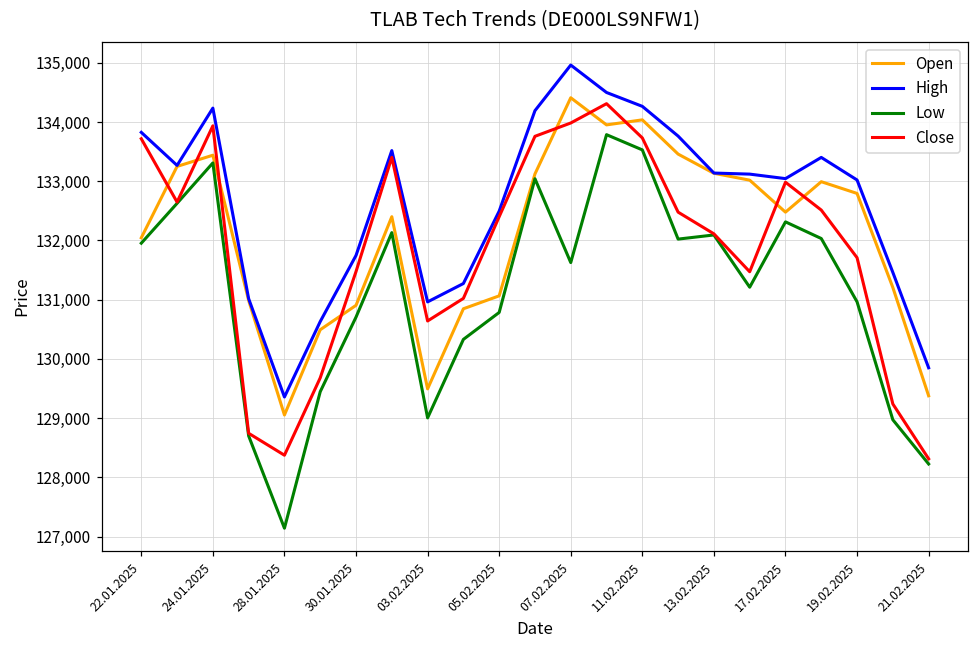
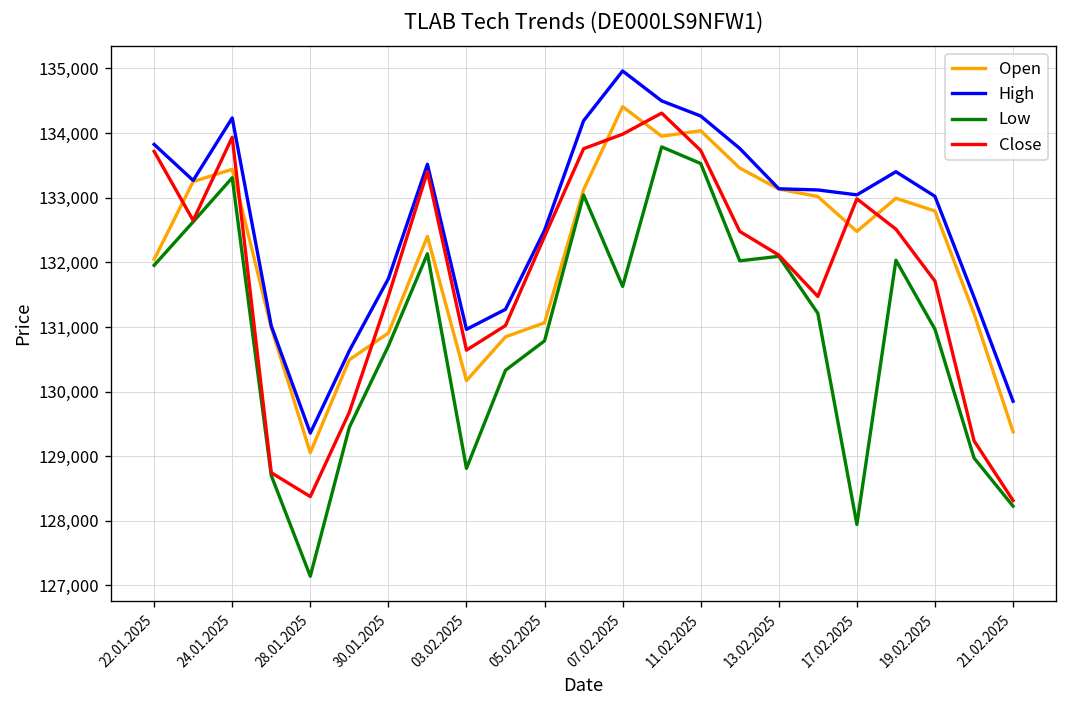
  {
    "Open": {
      "22.01.2025": "132,000",
      "24.01.2025": "133,400",
      "28.01.2025": "129,100",
      "30.01.2025": "130,900",
-     "03.02.2025": "129,500",
+     "03.02.2025": "130,200",
      "05.02.2025": "131,100",
      "07.02.2025": "134,400",
      "11.02.2025": "134,000",
      "17.02.2025": "132,500",
      "19.02.2025": "132,800",
      "21.02.2025": "129,400"
    },
    "High": {
      "22.01.2025": "133,800",
      "24.01.2025": "134,200",
      "28.01.2025": "129,400",
      "30.01.2025": "131,700",
      "03.02.2025": "131,000",
      "05.02.2025": "132,500",
      "07.02.2025": "135,000",
      "11.02.2025": "134,300",
      "17.02.2025": "133,000",
      "19.02.2025": "133,000",
      "21.02.2025": "129,900"
    },
    "Low": {
      "22.01.2025": "132,000",
      "24.01.2025": "133,300",
      "28.01.2025": "127,100",
      "30.01.2025": "130,700",
-     "03.02.2025": "129,000",
+     "03.02.2025": "128,800",
      "05.02.2025": "130,800",
      "07.02.2025": "131,600",
      "11.02.2025": "133,500",
-     "17.02.2025": "132,300",
+     "17.02.2025": "127,900",
      "19.02.2025": "131,000",
      "21.02.2025": "128,200"
    },
    "Close": {
      "22.01.2025": "133,700",
      "24.01.2025": "133,900",
      "28.01.2025": "128,400",
      "30.01.2025": "131,500",
      "03.02.2025": "130,600",
      "05.02.2025": "132,400",
      "07.02.2025": "134,000",
      "11.02.2025": "133,700",
      "17.02.2025": "133,000",
      "19.02.2025": "131,700",
      "21.02.2025": "128,300"
    }
  }
